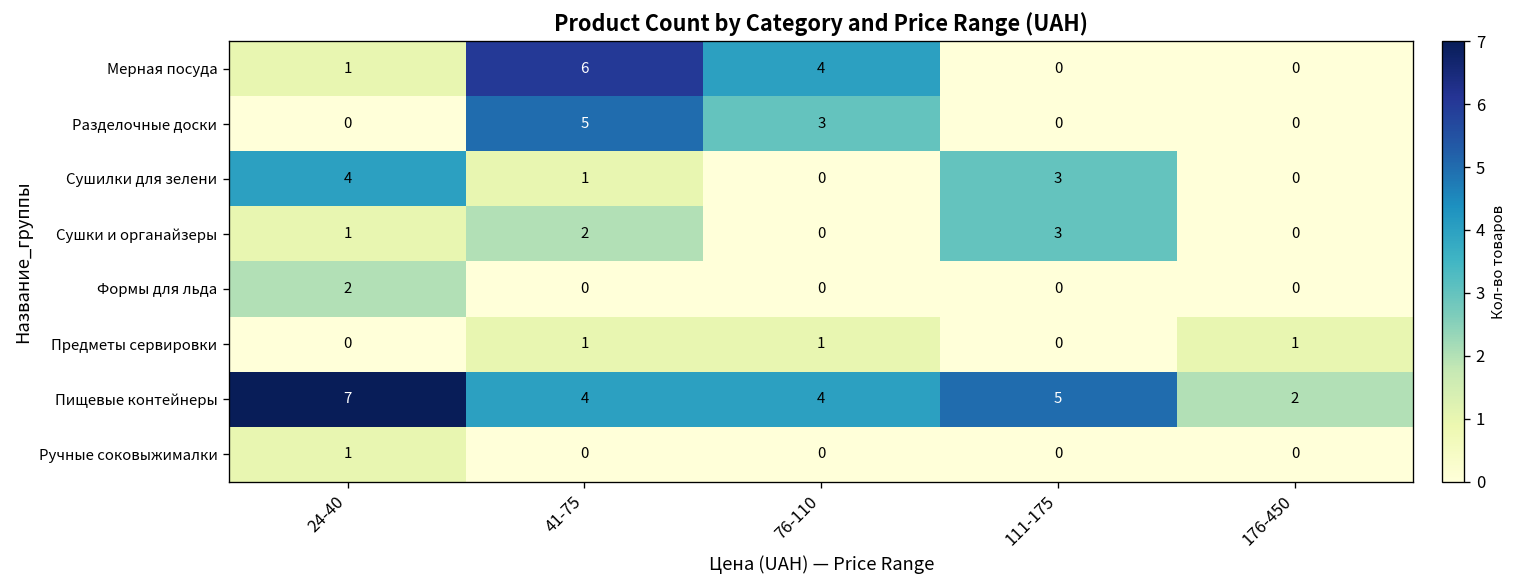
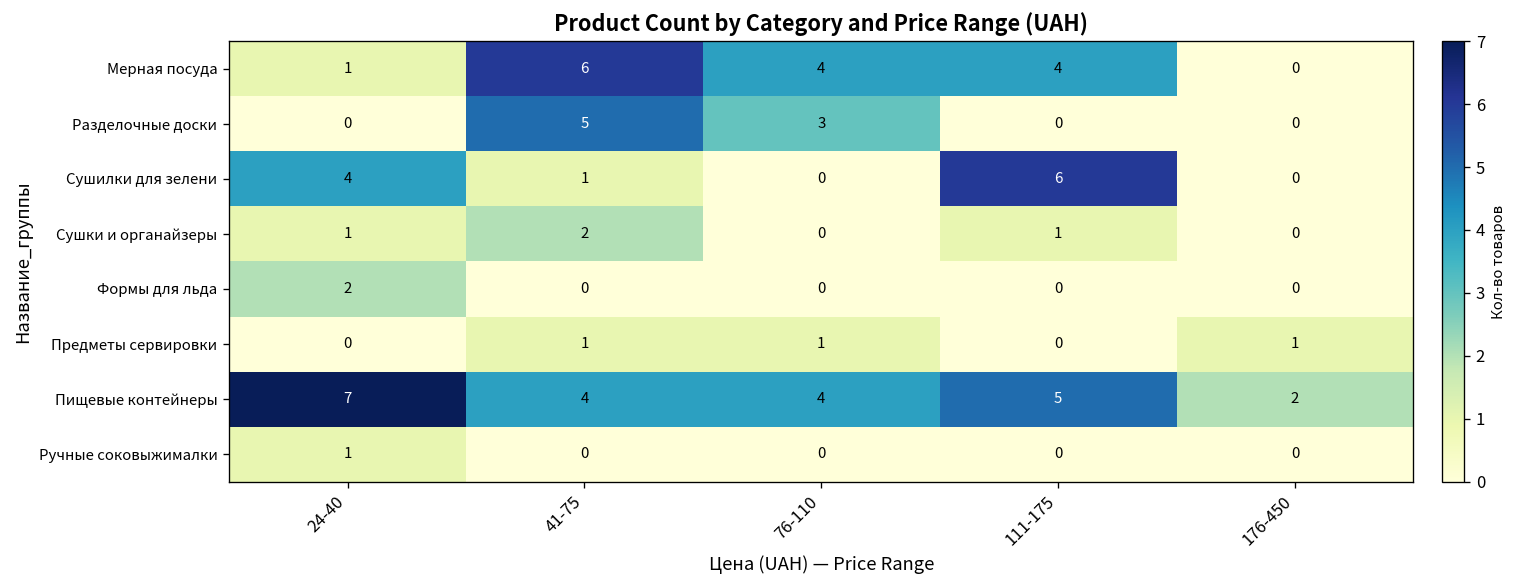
  {
    "Мерная посуда": {
      "24-40": 1,
      "41-75": 6,
      "76-110": 4,
-     "111-175": 0,
+     "111-175": 4,
      "176-450": 0
    },
    "Разделочные доски": {
      "24-40": 0,
      "41-75": 5,
      "76-110": 3,
      "111-175": 0,
      "176-450": 0
    },
    "Сушилки для зелени": {
      "24-40": 4,
      "41-75": 1,
      "76-110": 0,
-     "111-175": 3,
+     "111-175": 6,
      "176-450": 0
    },
    "Сушки и органайзеры": {
      "24-40": 1,
      "41-75": 2,
      "76-110": 0,
-     "111-175": 3,
+     "111-175": 1,
      "176-450": 0
    },
    "Формы для льда": {
      "24-40": 2,
      "41-75": 0,
      "76-110": 0,
      "111-175": 0,
      "176-450": 0
    },
    "Предметы сервировки": {
      "24-40": 0,
      "41-75": 1,
      "76-110": 1,
      "111-175": 0,
      "176-450": 1
    },
    "Пищевые контейнеры": {
      "24-40": 7,
      "41-75": 4,
      "76-110": 4,
      "111-175": 5,
      "176-450": 2
    },
    "Ручные соковыжималки": {
      "24-40": 1,
      "41-75": 0,
      "76-110": 0,
      "111-175": 0,
      "176-450": 0
    }
  }
